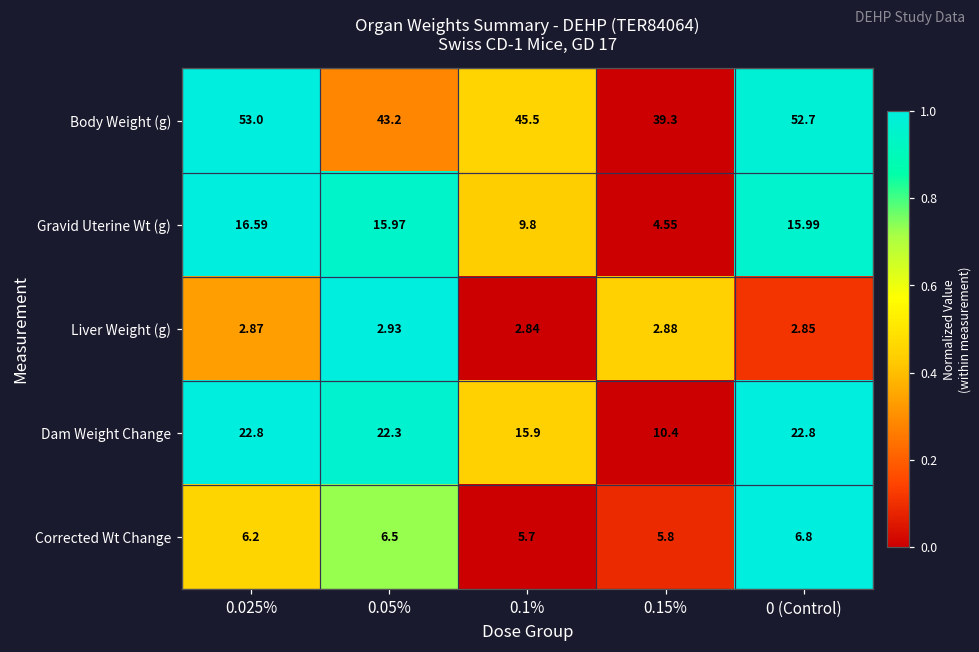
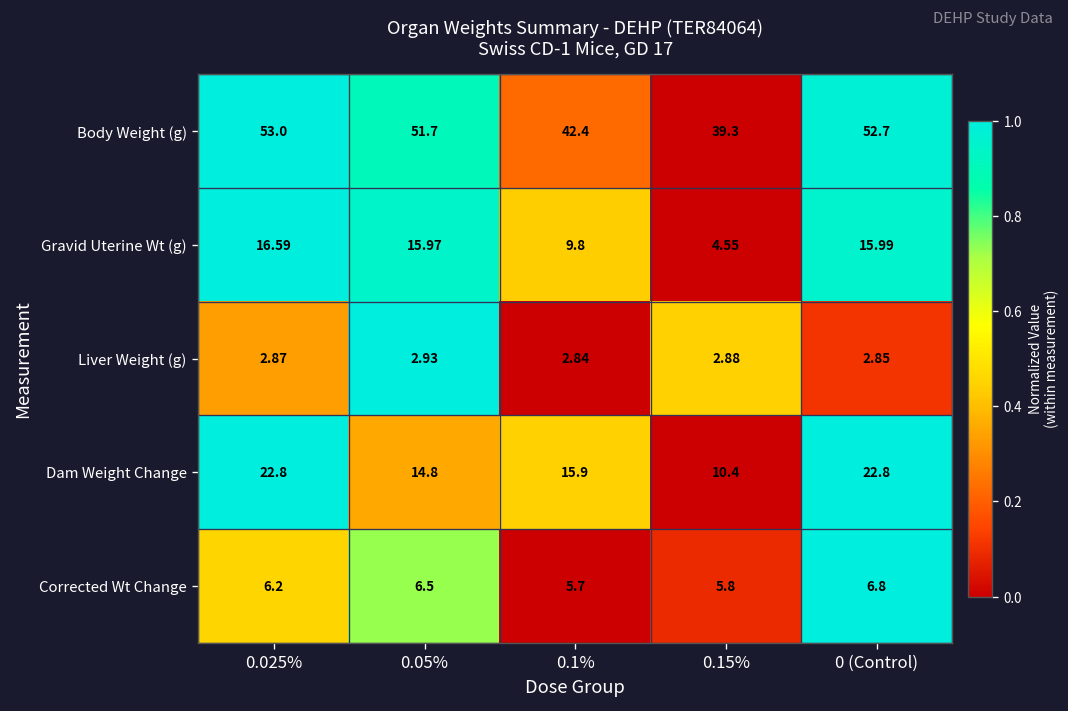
  {
    "Body Weight (g)": {
      "0.025%": 53.0,
-     "0.05%": 43.2,
-     "0.1%": 45.5,
+     "0.05%": 51.7,
+     "0.1%": 42.4,
      "0.15%": 39.3,
      "0 (Control)": 52.7
    },
    "Gravid Uterine Wt (g)": {
      "0.025%": 16.59,
      "0.05%": 15.97,
      "0.1%": 9.8,
      "0.15%": 4.55,
      "0 (Control)": 15.99
    },
    "Liver Weight (g)": {
      "0.025%": 2.87,
      "0.05%": 2.93,
      "0.1%": 2.84,
      "0.15%": 2.88,
      "0 (Control)": 2.85
    },
    "Dam Weight Change": {
      "0.025%": 22.8,
-     "0.05%": 22.3,
+     "0.05%": 14.8,
      "0.1%": 15.9,
      "0.15%": 10.4,
      "0 (Control)": 22.8
    },
    "Corrected Wt Change": {
      "0.025%": 6.2,
      "0.05%": 6.5,
      "0.1%": 5.7,
      "0.15%": 5.8,
      "0 (Control)": 6.8
    }
  }
